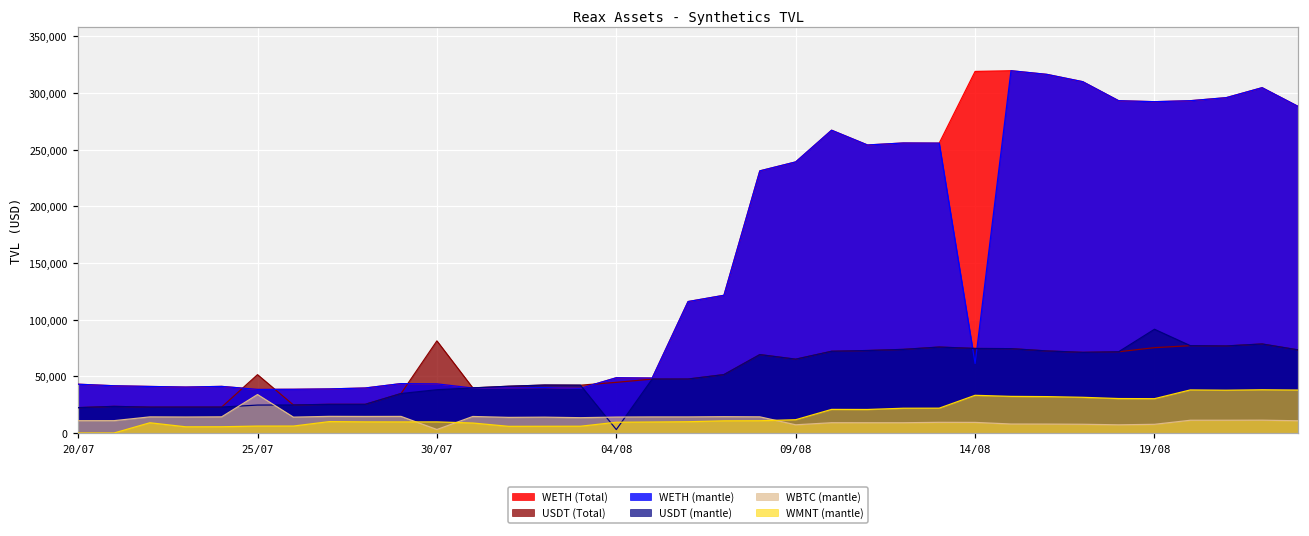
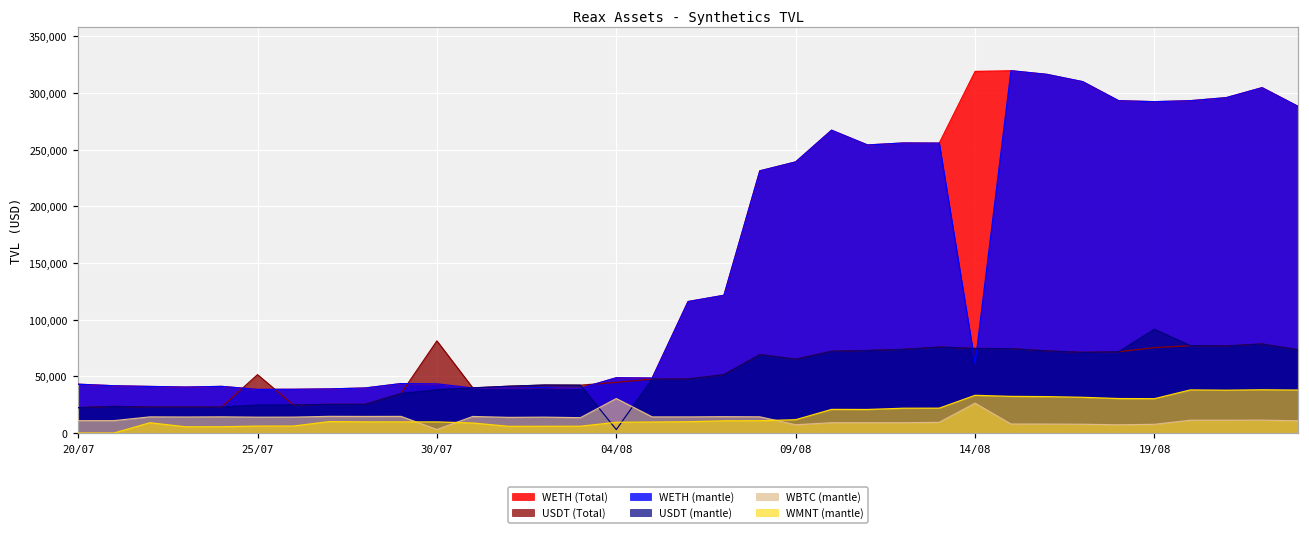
  {
    "WETH (Total)": {
      "14/08": "319,000"
    },
    "USDT (Total)": {
      "25/07": "51,000",
      "30/07": "81,000",
      "04/08": "45,000",
      "19/08": "75,000"
    },
    "WETH (mantle)": {
      "14/08": "61,000"
    },
    "USDT (mantle)": {
      "25/07": "25,000",
      "30/07": "38,000",
      "04/08": "3,000",
      "19/08": "92,000"
    },
    "WBTC (mantle)": {
      "20/07": "11,000",
-     "25/07": "34,000",
+     "25/07": "14,000",
      "30/07": "3,000",
-     "04/08": "14,000",
+     "04/08": "30,000",
      "09/08": "7,000",
-     "14/08": "9,000",
+     "14/08": "26,000",
      "19/08": "8,000"
    },
    "WMNT (mantle)": {
      "20/07": "0",
      "25/07": "6,000",
      "30/07": "10,000",
      "04/08": "9,000",
      "09/08": "12,000",
      "14/08": "33,000",
      "19/08": "30,000"
    }
  }
